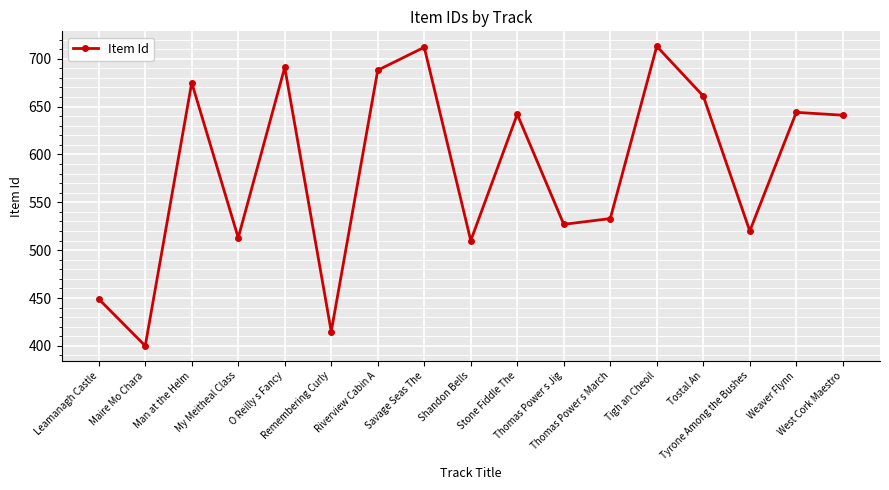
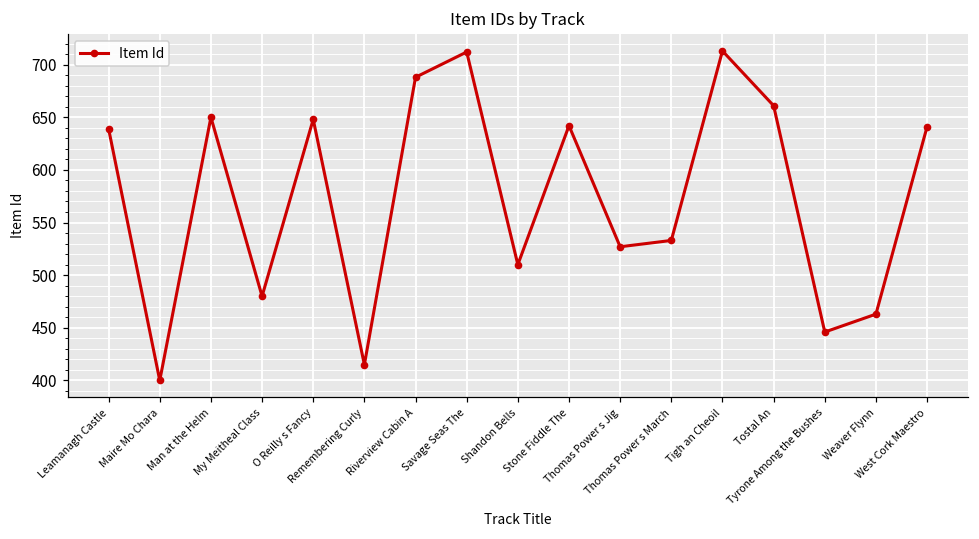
  {
-   "Leamanagh Castle": 450,
+   "Leamanagh Castle": 640,
    "Maire Mo Chara": 400,
-   "Man at the Helm": 680,
-   "My Meitheal Class": 510,
-   "O Reilly s Fancy": 690,
+   "Man at the Helm": 650,
+   "My Meitheal Class": 480,
+   "O Reilly s Fancy": 650,
    "Remembering Curly": 420,
    "Riverview Cabin A": 690,
    "Savage Seas The": 710,
    "Shandon Bells": 510,
    "Stone Fiddle The": 640,
    "Thomas Power s Jig": 530,
    "Thomas Power s March": 530,
    "Tigh an Cheoil": 710,
    "Tostal An": 660,
-   "Tyrone Among the Bushes": 520,
-   "Weaver Flynn": 640,
+   "Tyrone Among the Bushes": 450,
+   "Weaver Flynn": 460,
    "West Cork Maestro": 640
  }
